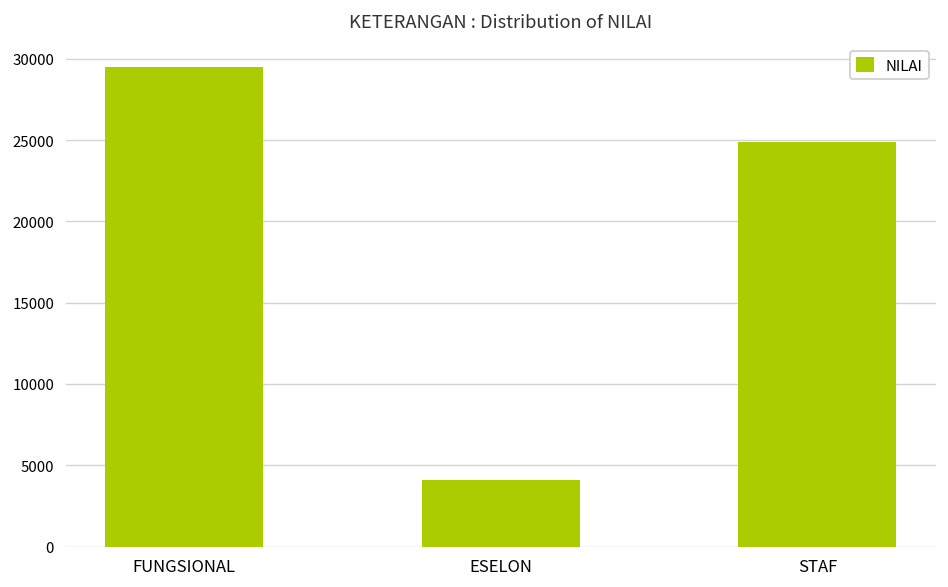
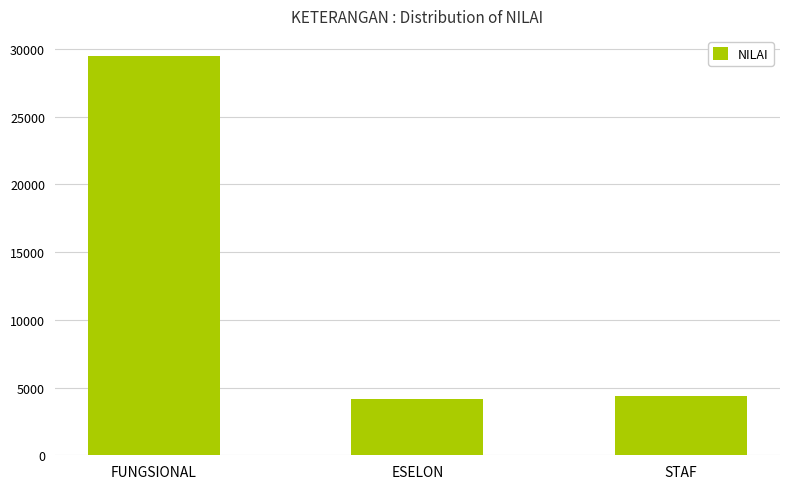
  {
    "FUNGSIONAL": 29500,
    "ESELON": 4100,
-   "STAF": 24900
+   "STAF": 4300
  }
